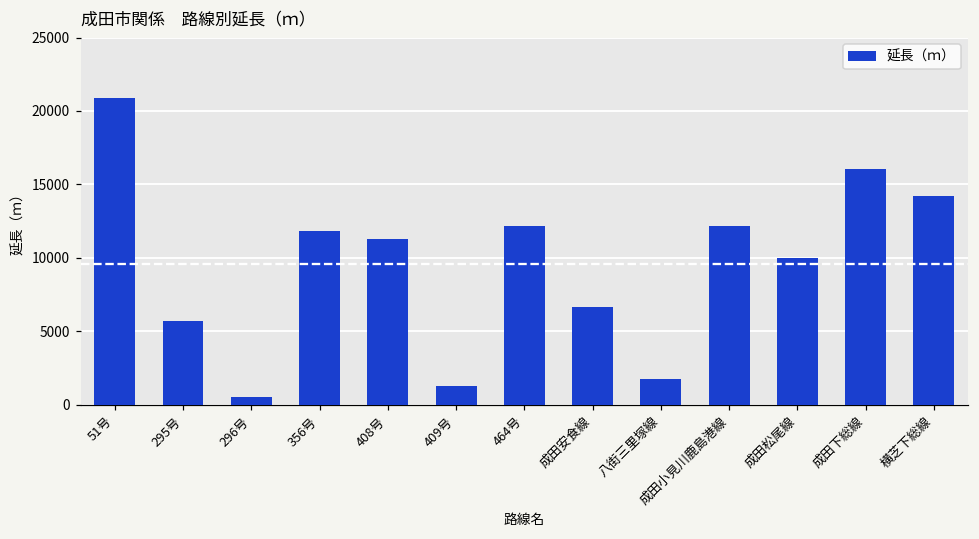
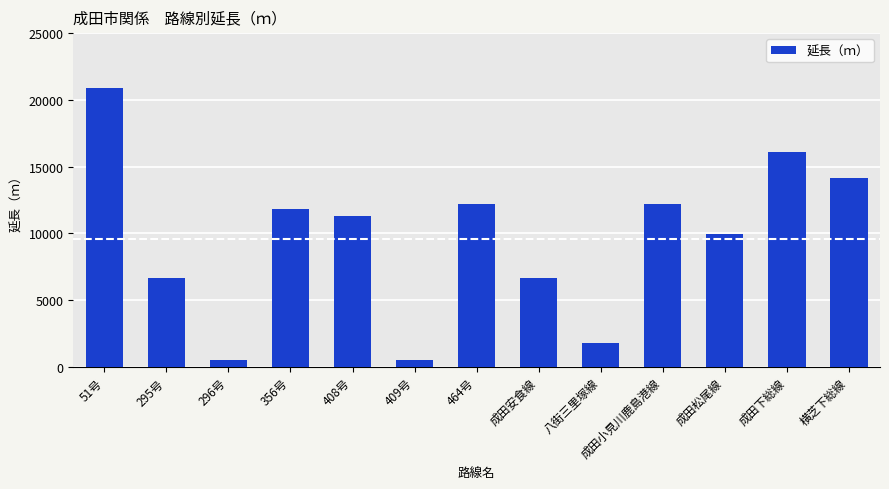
  {
    "51号": 20900,
-   "295号": 5700,
+   "295号": 6600,
    "296号": 500,
    "356号": 11800,
    "408号": 11300,
-   "409号": 1300,
+   "409号": 500,
    "464号": 12200,
    "成田安食線": 6600,
    "八街三里塚線": 1800,
    "成田小見川鹿島港線": 12200,
    "成田松尾線": 9900,
    "成田下総線": 16100,
    "横芝下総線": 14200
  }
